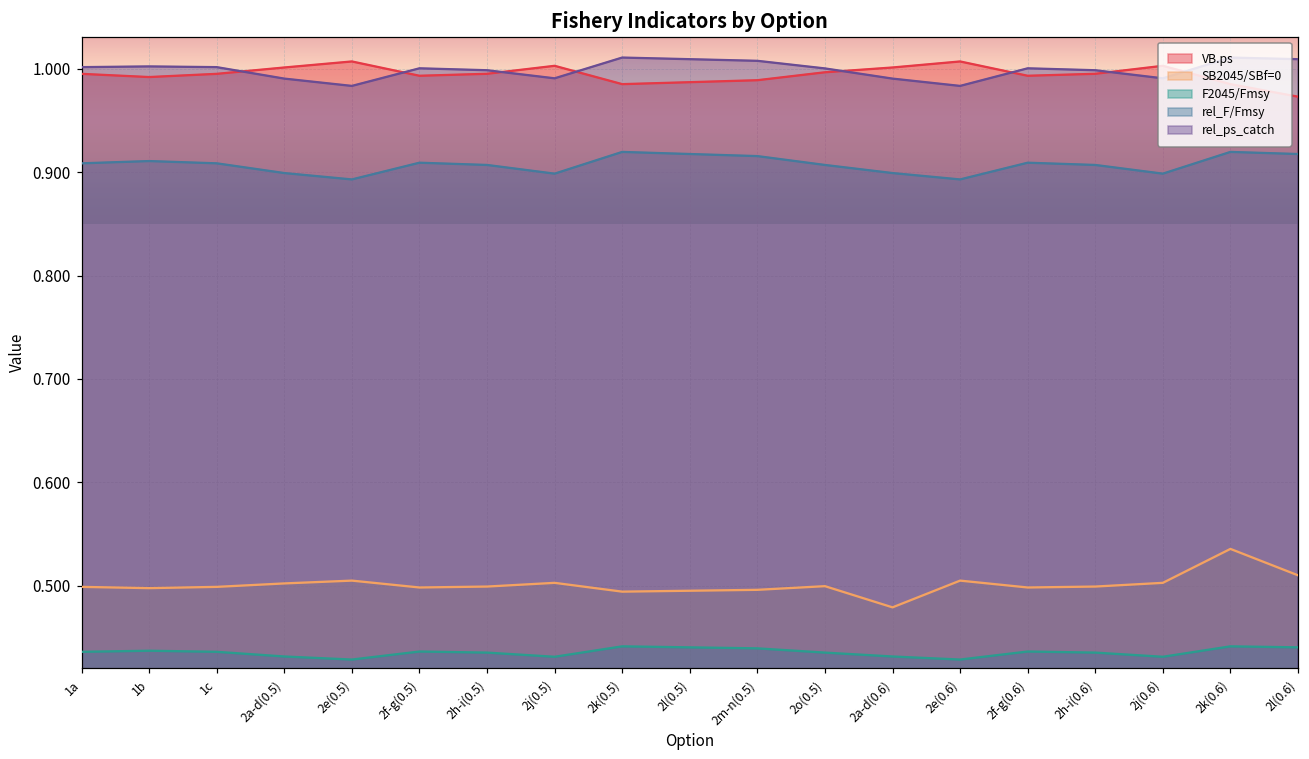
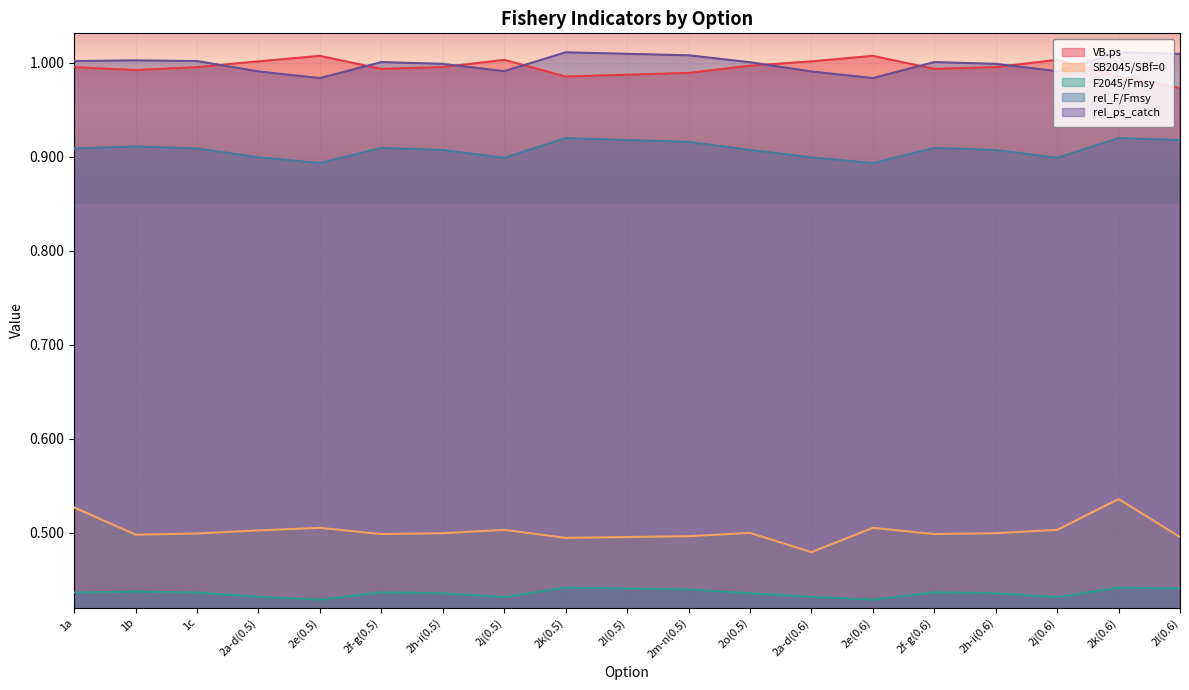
  {
    "VB.ps": {
      "1a": 1.00,
      "1b": 0.99,
      "1c": 1.00,
      "2a-d(0.5)": 1.00,
      "2e(0.5)": 1.01,
      "2f-g(0.5)": 0.99,
      "2h-i(0.5)": 1.00,
      "2j(0.5)": 1.00,
      "2k(0.5)": 0.99,
      "2l(0.5)": 0.99,
      "2m-n(0.5)": 0.99,
      "2o(0.5)": 1.00,
      "2a-d(0.6)": 1.00,
      "2e(0.6)": 1.01,
      "2f-g(0.6)": 0.99,
      "2h-i(0.6)": 1.00,
      "2l(0.6)": 0.97
    },
    "SB2045/SBf=0": {
-     "1a": 0.50,
+     "1a": 0.53,
      "1b": 0.50,
      "1c": 0.50,
      "2a-d(0.5)": 0.50,
      "2e(0.5)": 0.50,
      "2f-g(0.5)": 0.50,
      "2h-i(0.5)": 0.50,
      "2j(0.5)": 0.50,
      "2k(0.5)": 0.49,
      "2l(0.5)": 0.50,
      "2m-n(0.5)": 0.50,
      "2o(0.5)": 0.50,
      "2a-d(0.6)": 0.48,
      "2e(0.6)": 0.50,
      "2f-g(0.6)": 0.50,
      "2h-i(0.6)": 0.50,
      "2j(0.6)": 0.50,
      "2k(0.6)": 0.54,
-     "2l(0.6)": 0.51
+     "2l(0.6)": 0.50
    }
  }
